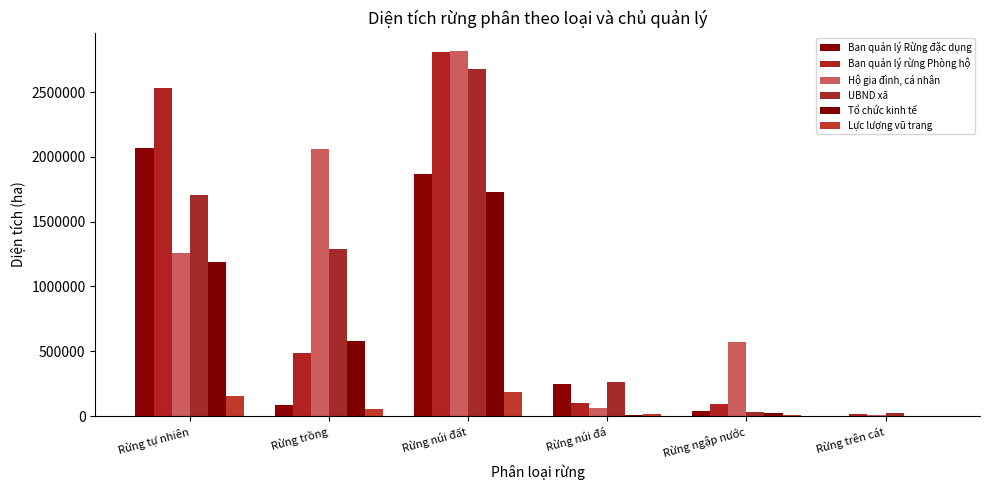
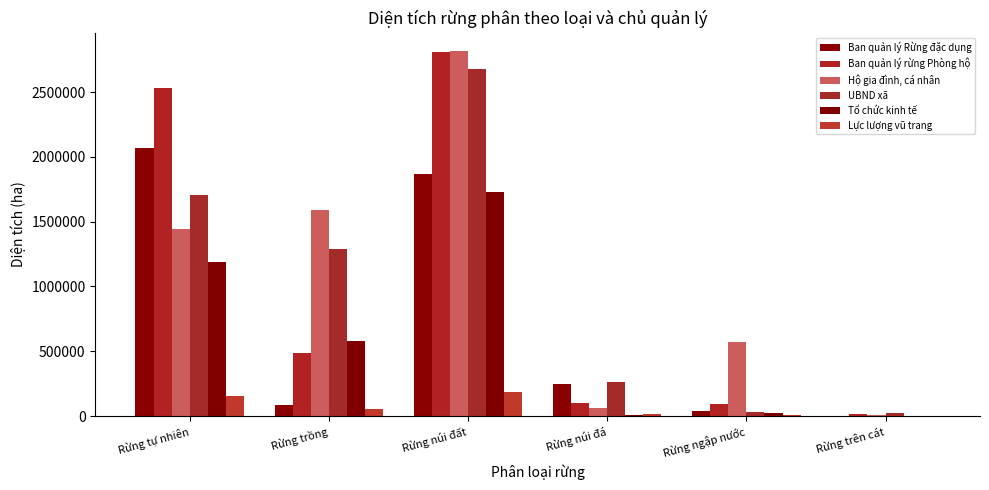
  {
    "Hộ gia đình, cá nhân": {
-     "Rừng tự nhiên": 1260000,
-     "Rừng trồng": 2060000,
+     "Rừng tự nhiên": 1450000,
+     "Rừng trồng": 1590000,
      "Rừng núi đất": 2820000,
      "Rừng núi đá": 60000,
      "Rừng ngập nước": 570000
    }
  }
